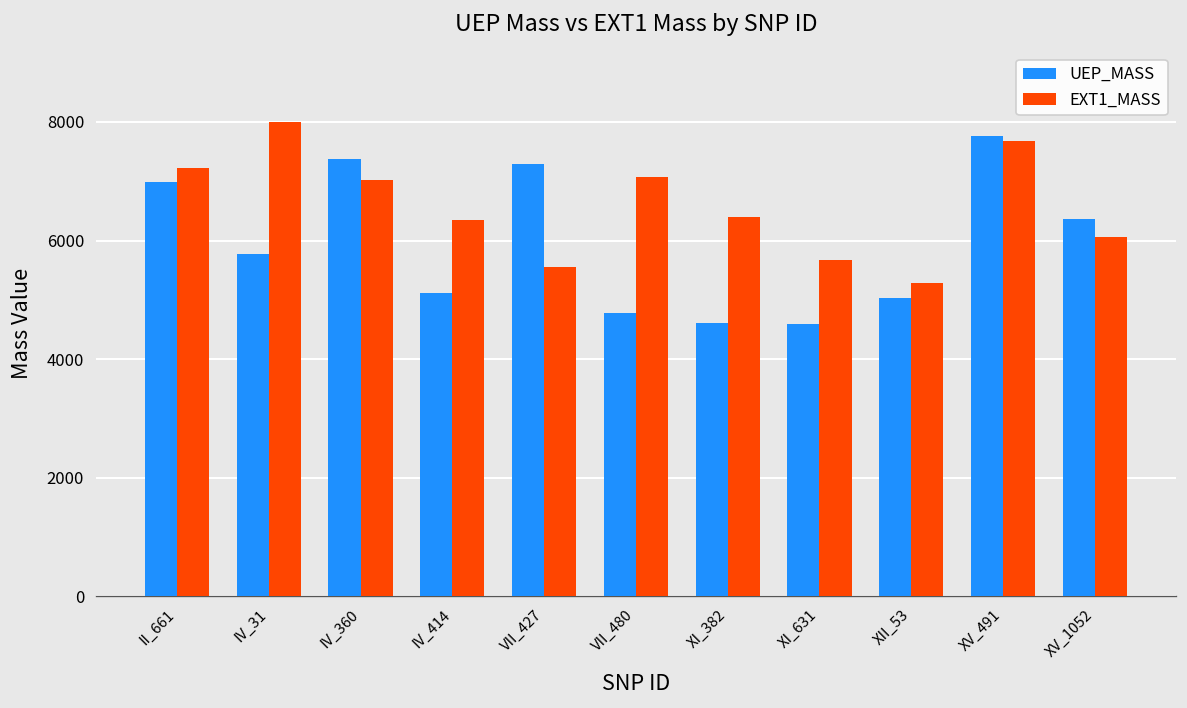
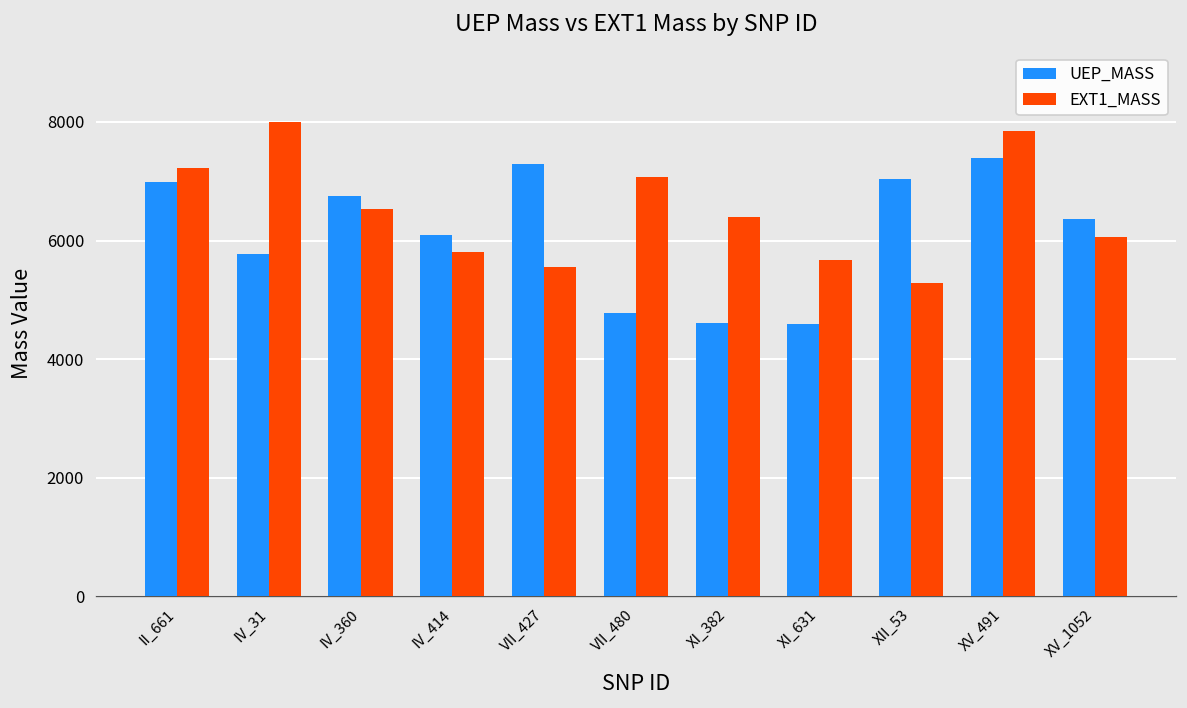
  {
    "UEP_MASS": {
      "II_661": 7000,
      "IV_31": 5800,
-     "IV_360": 7400,
-     "IV_414": 5100,
+     "IV_360": 6700,
+     "IV_414": 6100,
      "VII_427": 7300,
      "VII_480": 4800,
      "XI_382": 4600,
      "XI_631": 4600,
-     "XII_53": 5000,
-     "XV_491": 7800,
+     "XII_53": 7000,
+     "XV_491": 7400,
      "XV_1052": 6400
    },
    "EXT1_MASS": {
      "II_661": 7200,
      "IV_31": 8000,
-     "IV_360": 7000,
-     "IV_414": 6300,
+     "IV_360": 6500,
+     "IV_414": 5800,
      "VII_427": 5600,
      "VII_480": 7100,
      "XI_382": 6400,
      "XI_631": 5700,
      "XII_53": 5300,
-     "XV_491": 7700,
+     "XV_491": 7800,
      "XV_1052": 6100
    }
  }
